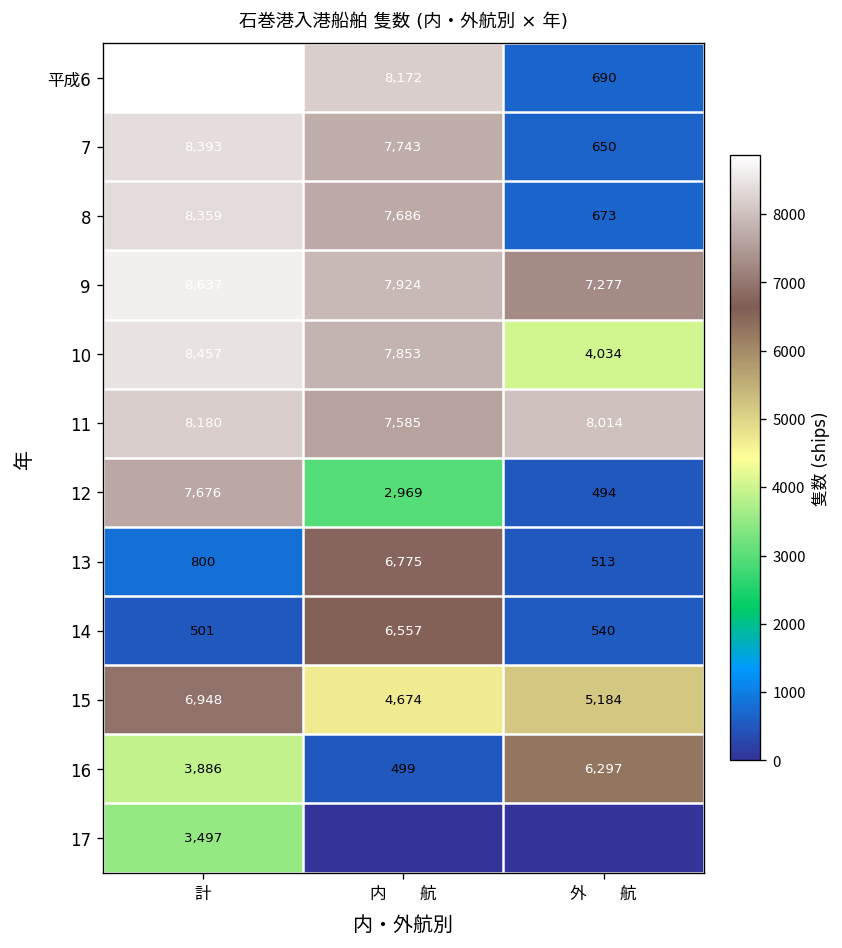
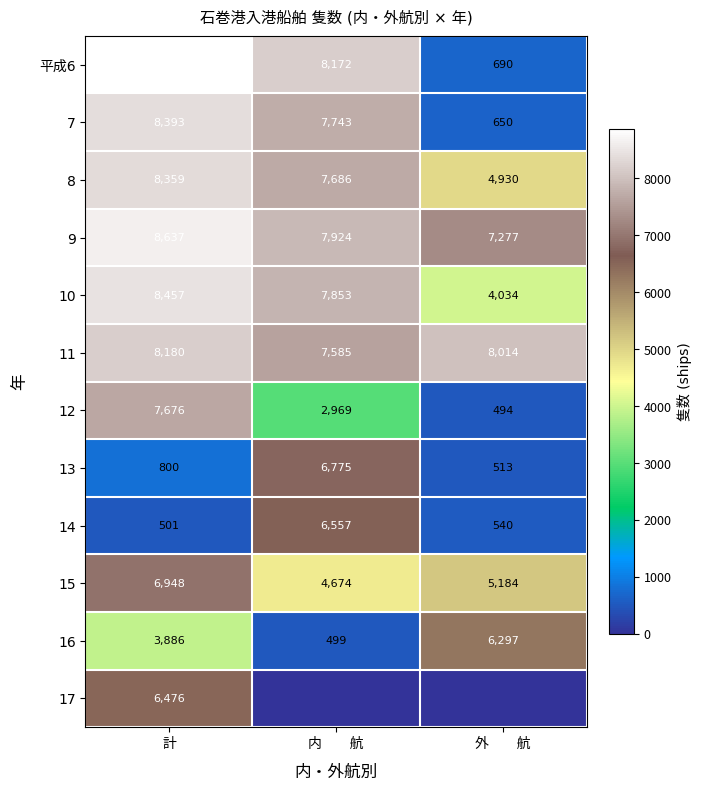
  {
    "平成6": {
      "内 航": "8,172",
      "外 航": "690"
    },
    "7": {
      "内 航": "7,743",
      "外 航": "650"
    },
    "8": {
      "内 航": "7,686",
-     "外 航": "673"
+     "外 航": "4,930"
    },
    "9": {
      "内 航": "7,924",
      "外 航": "7,277"
    },
    "10": {
      "内 航": "7,853",
      "外 航": "4,034"
    },
    "11": {
      "計": "8,180",
      "内 航": "7,585",
      "外 航": "8,014"
    },
    "12": {
      "計": "7,676",
      "内 航": "2,969",
      "外 航": "494"
    },
    "13": {
      "計": "800",
      "内 航": "6,775",
      "外 航": "513"
    },
    "14": {
      "計": "501",
      "内 航": "6,557",
      "外 航": "540"
    },
    "15": {
      "計": "6,948",
      "内 航": "4,674",
      "外 航": "5,184"
    },
    "16": {
      "計": "3,886",
      "内 航": "499",
      "外 航": "6,297"
    },
    "17": {
-     "計": "3,497"
+     "計": "6,476"
    }
  }
